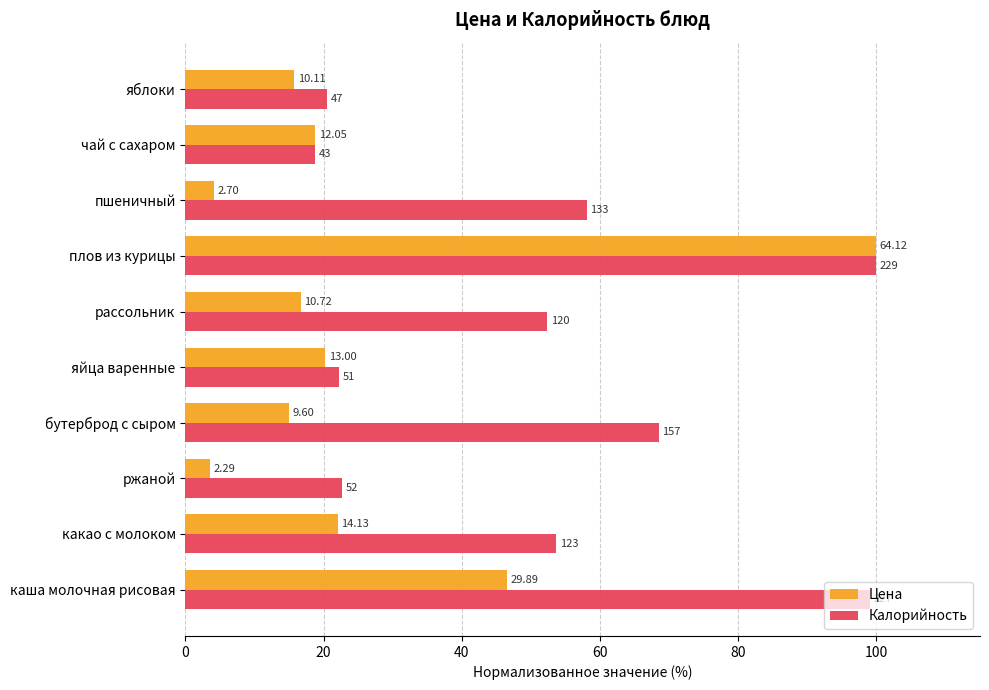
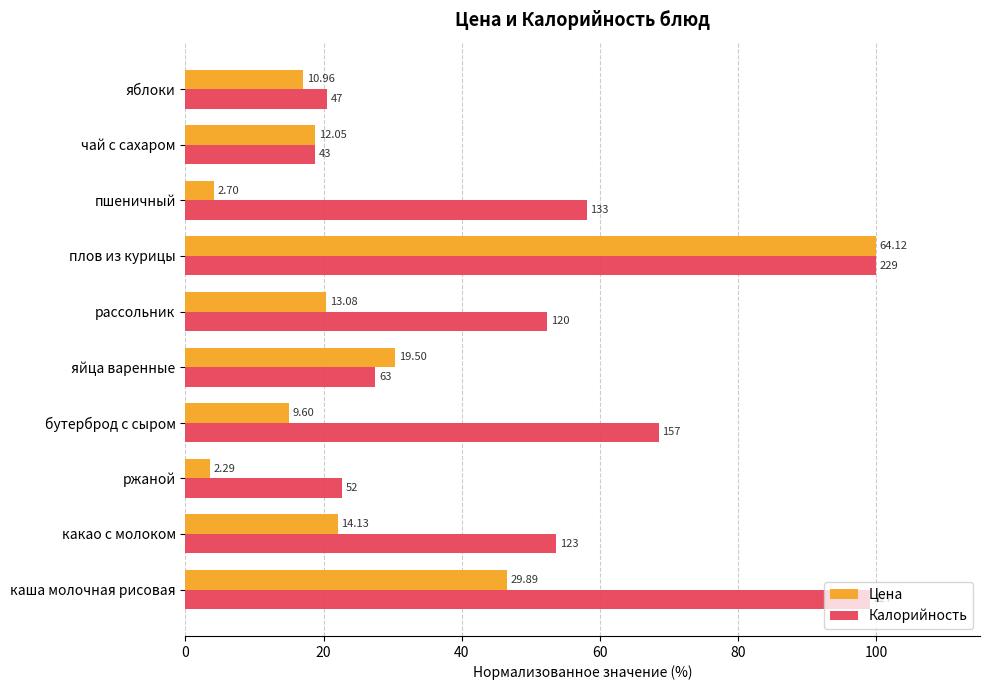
  {
    "Цена": {
-     "яблоки": 10.11,
-     "рассольник": 10.72,
-     "яйца варенные": 13.00
+     "яблоки": 10.96,
+     "рассольник": 13.08,
+     "яйца варенные": 19.50
    },
    "Калорийность": {
-     "яйца варенные": 51
+     "яйца варенные": 63
    }
  }
